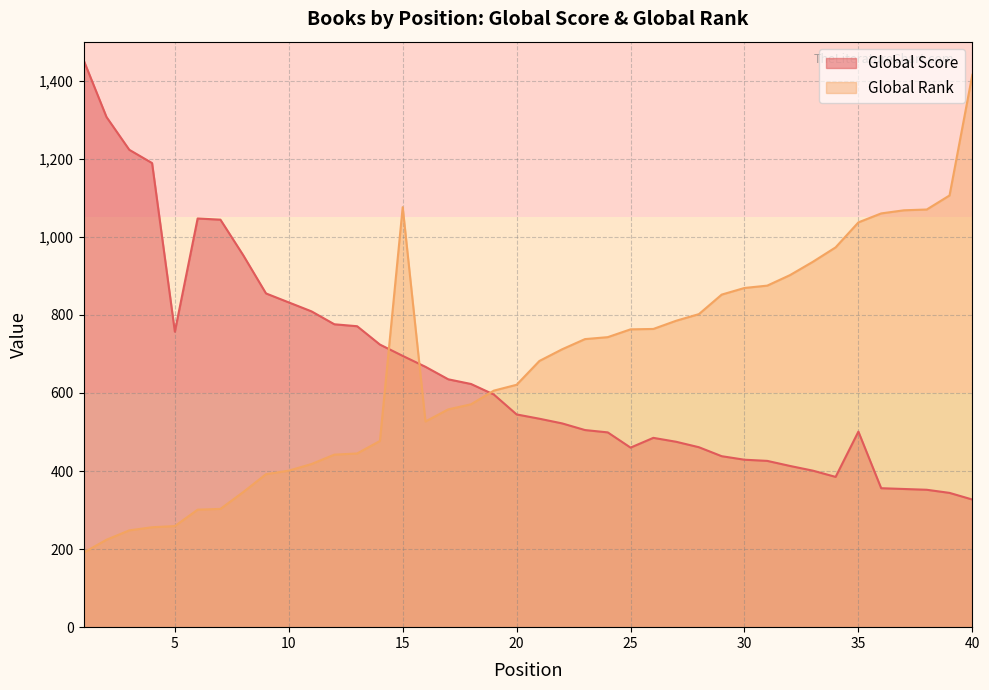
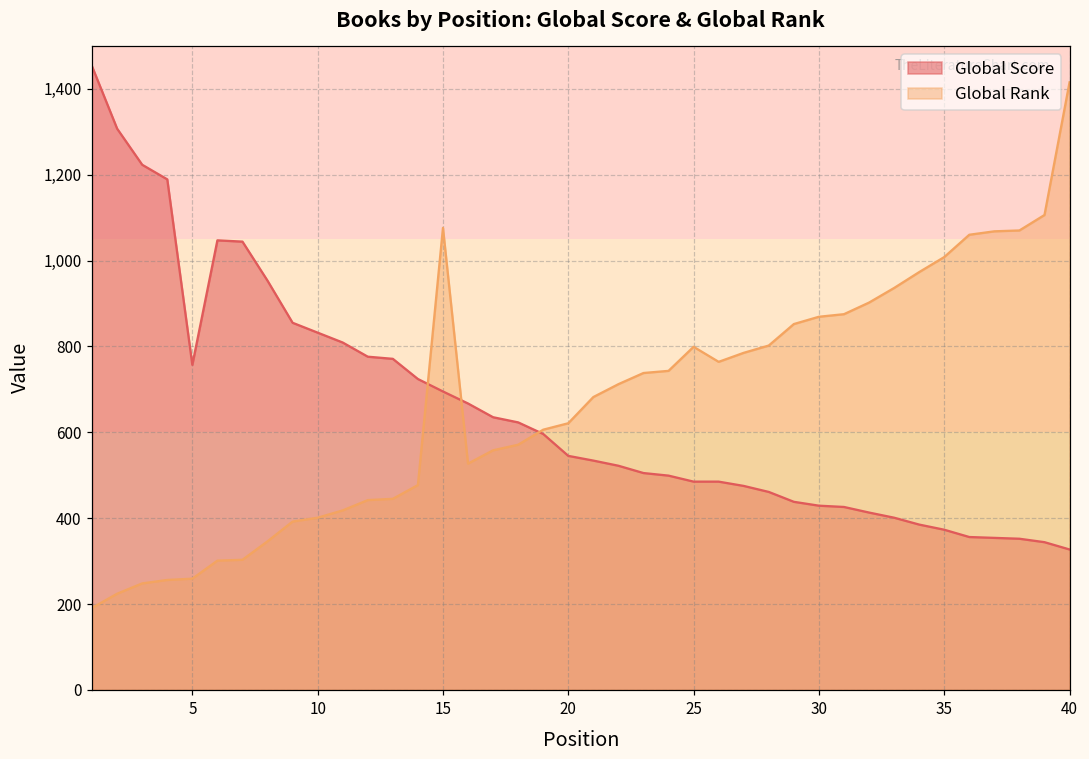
  {
    "Global Score": {
      "5": "760",
      "10": "830",
      "15": "700",
      "20": "550",
-     "25": "460",
+     "25": "490",
      "30": "430",
-     "35": "500",
+     "35": "370",
      "40": "330"
    },
    "Global Rank": {
      "5": "260",
      "10": "400",
      "15": "1,080",
      "20": "620",
-     "25": "760",
+     "25": "800",
      "30": "870",
-     "35": "1,040",
+     "35": "1,010",
      "40": "1,420"
    }
  }
